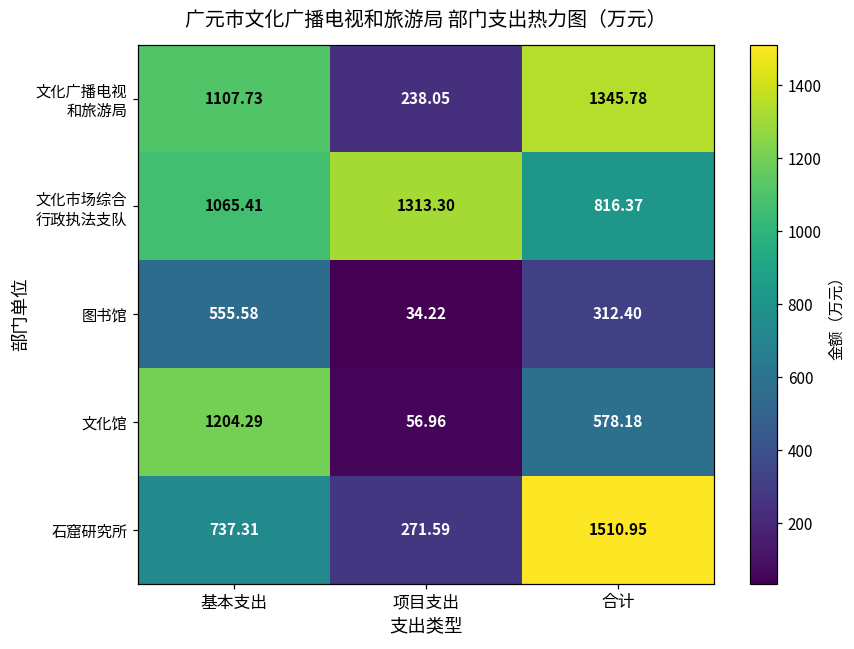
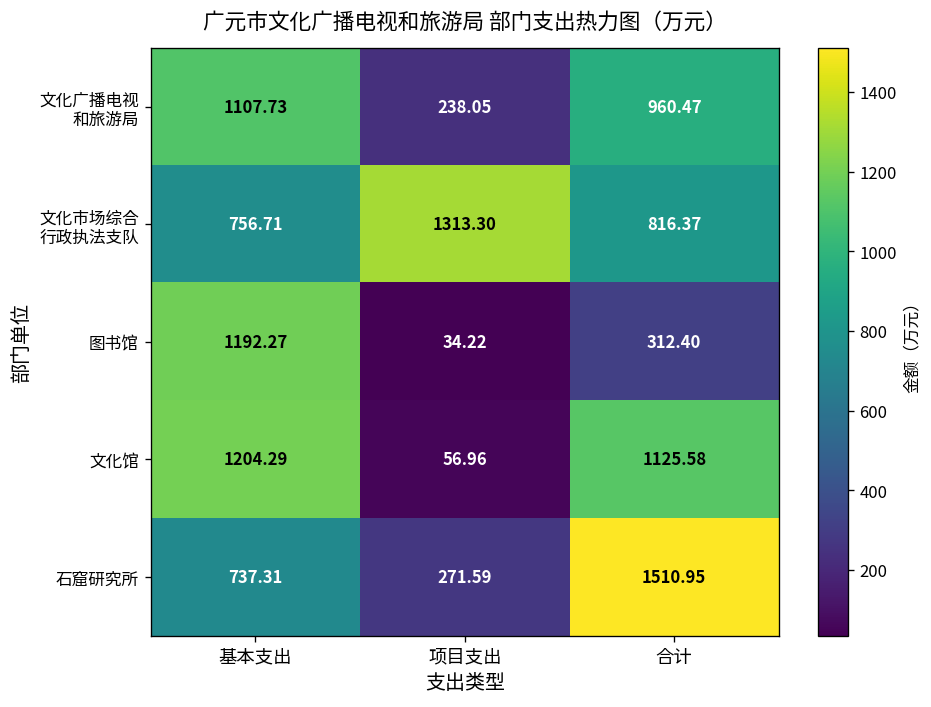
  {
    "文化广播电视 和旅游局": {
      "基本支出": 1107.73,
      "项目支出": 238.05,
-     "合计": 1345.78
+     "合计": 960.47
    },
    "文化市场综合 行政执法支队": {
-     "基本支出": 1065.41,
+     "基本支出": 756.71,
      "项目支出": 1313.30,
      "合计": 816.37
    },
    "图书馆": {
-     "基本支出": 555.58,
+     "基本支出": 1192.27,
      "项目支出": 34.22,
      "合计": 312.40
    },
    "文化馆": {
      "基本支出": 1204.29,
      "项目支出": 56.96,
-     "合计": 578.18
+     "合计": 1125.58
    },
    "石窟研究所": {
      "基本支出": 737.31,
      "项目支出": 271.59,
      "合计": 1510.95
    }
  }
